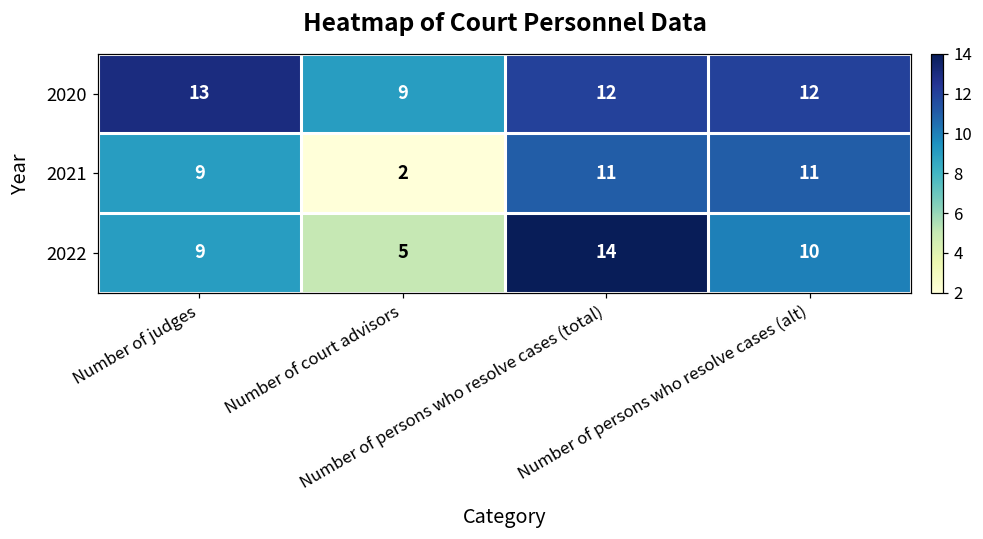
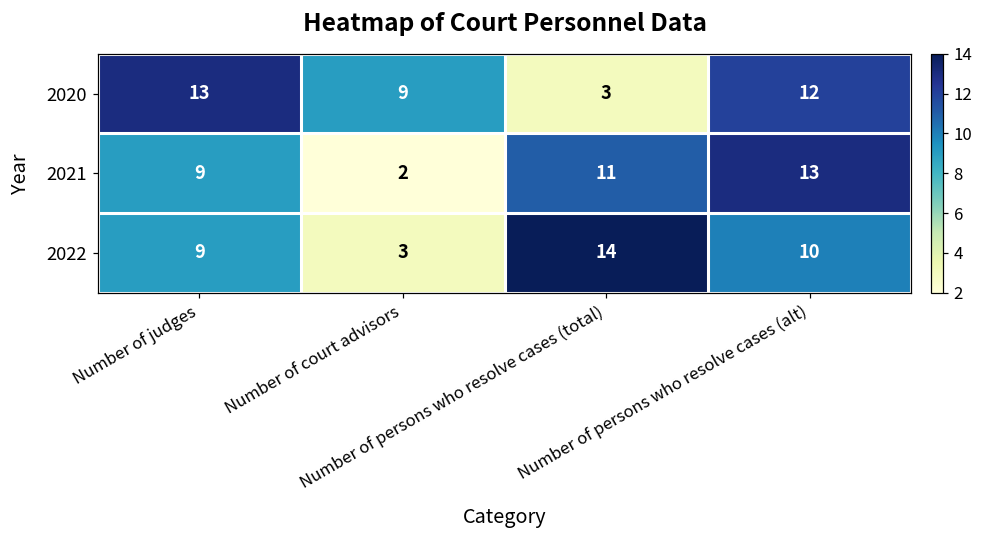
  {
    "2020": {
      "Number of judges": 13,
      "Number of court advisors": 9,
-     "Number of persons who resolve cases (total)": 12,
+     "Number of persons who resolve cases (total)": 3,
      "Number of persons who resolve cases (alt)": 12
    },
    "2021": {
      "Number of judges": 9,
      "Number of court advisors": 2,
      "Number of persons who resolve cases (total)": 11,
-     "Number of persons who resolve cases (alt)": 11
+     "Number of persons who resolve cases (alt)": 13
    },
    "2022": {
      "Number of judges": 9,
-     "Number of court advisors": 5,
+     "Number of court advisors": 3,
      "Number of persons who resolve cases (total)": 14,
      "Number of persons who resolve cases (alt)": 10
    }
  }
